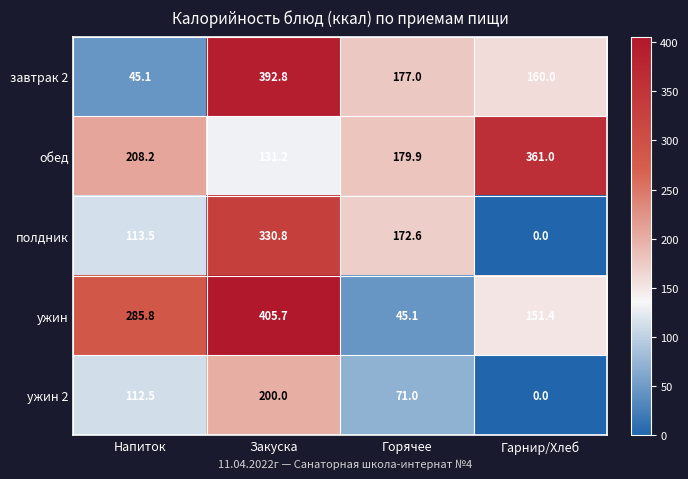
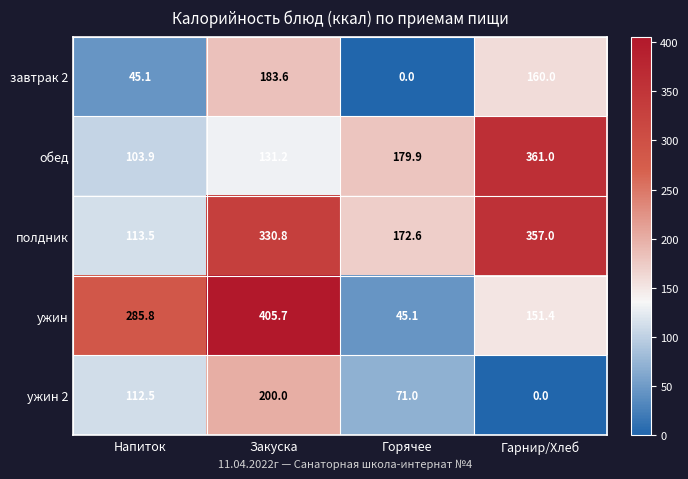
  {
    "завтрак 2": {
      "Напиток": 45.1,
-     "Закуска": 392.8,
-     "Горячее": 177.0
+     "Закуска": 183.6,
+     "Горячее": 0.0
    },
    "обед": {
-     "Напиток": 208.2,
+     "Напиток": 103.9,
      "Горячее": 179.9,
      "Гарнир/Хлеб": 361.0
    },
    "полдник": {
      "Закуска": 330.8,
      "Горячее": 172.6,
-     "Гарнир/Хлеб": 0.0
+     "Гарнир/Хлеб": 357.0
    },
    "ужин": {
      "Напиток": 285.8,
      "Закуска": 405.7,
      "Горячее": 45.1
    },
    "ужин 2": {
      "Закуска": 200.0,
      "Горячее": 71.0,
      "Гарнир/Хлеб": 0.0
    }
  }
